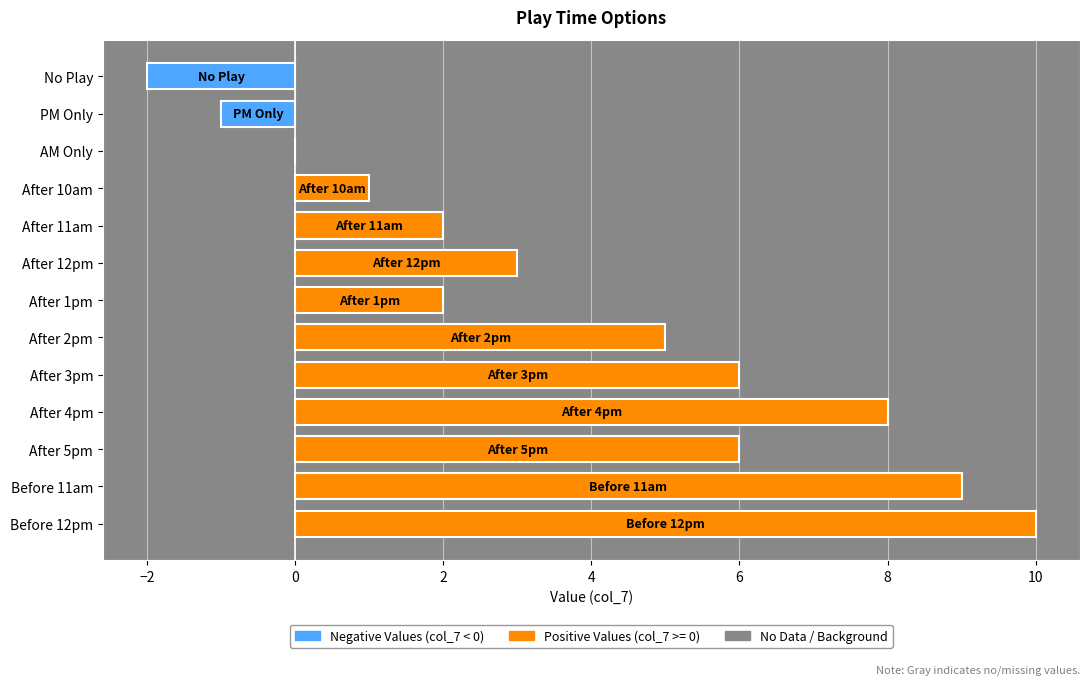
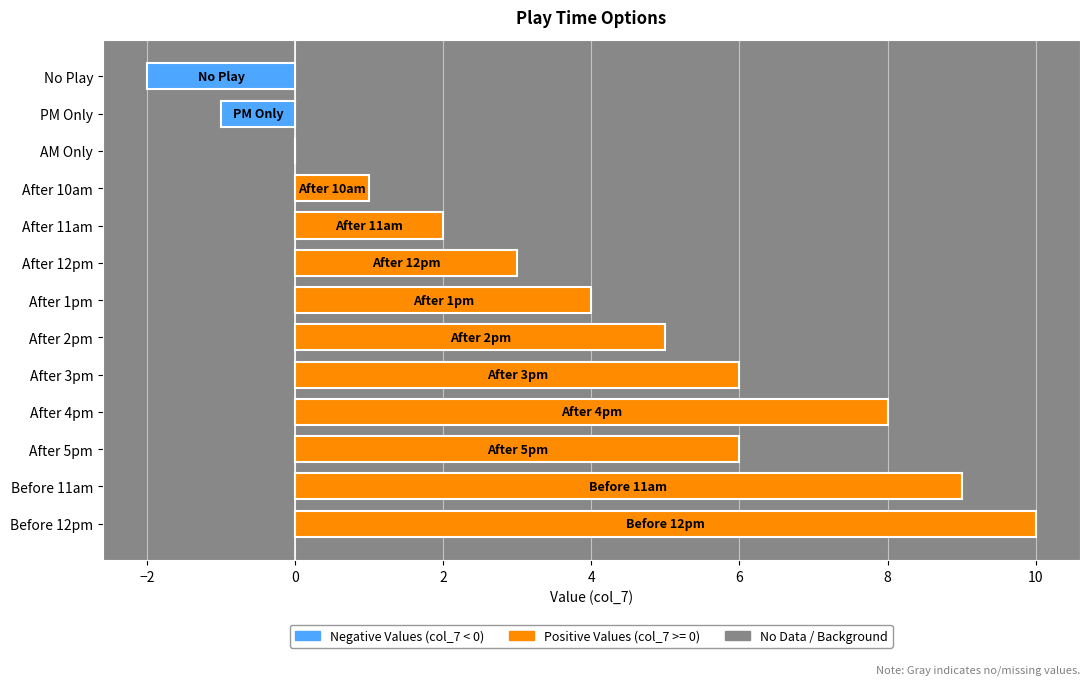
  {
    "No Play": -2,
    "PM Only": -1,
    "AM Only": 0,
-   "After 1pm": 2
+   "After 1pm": 4
  }
